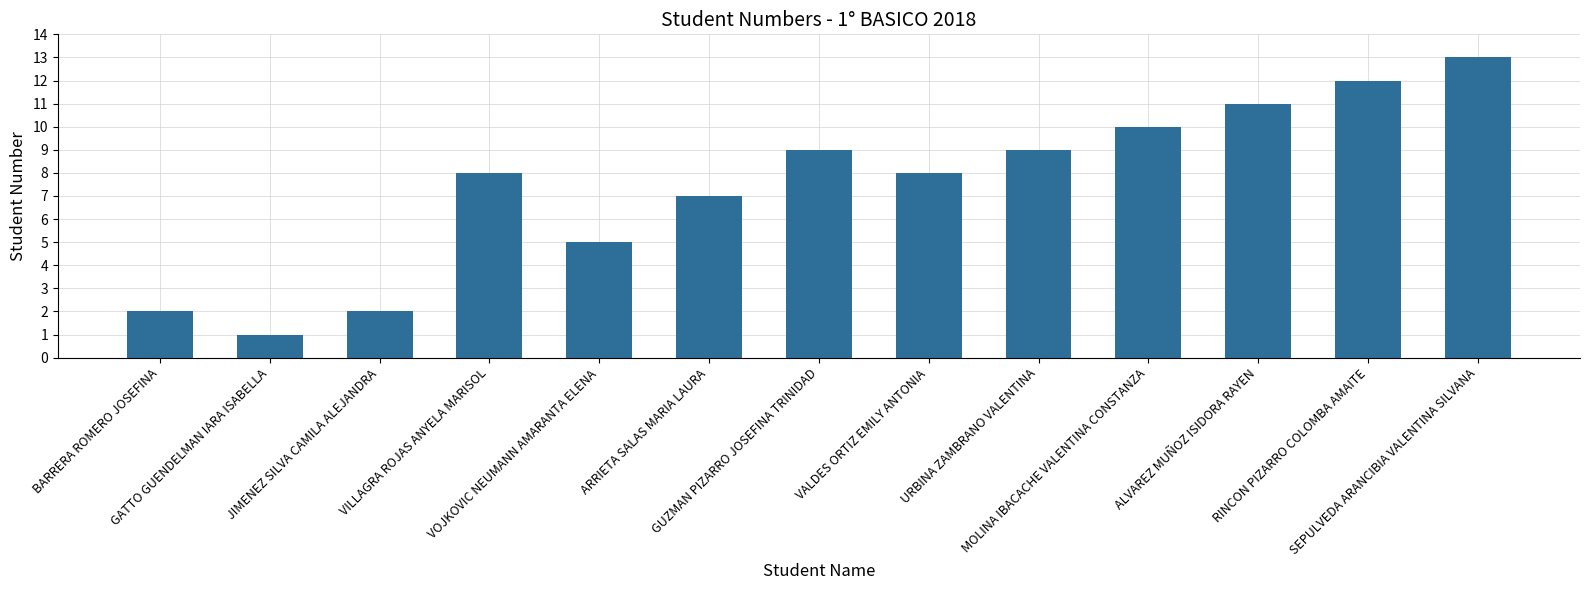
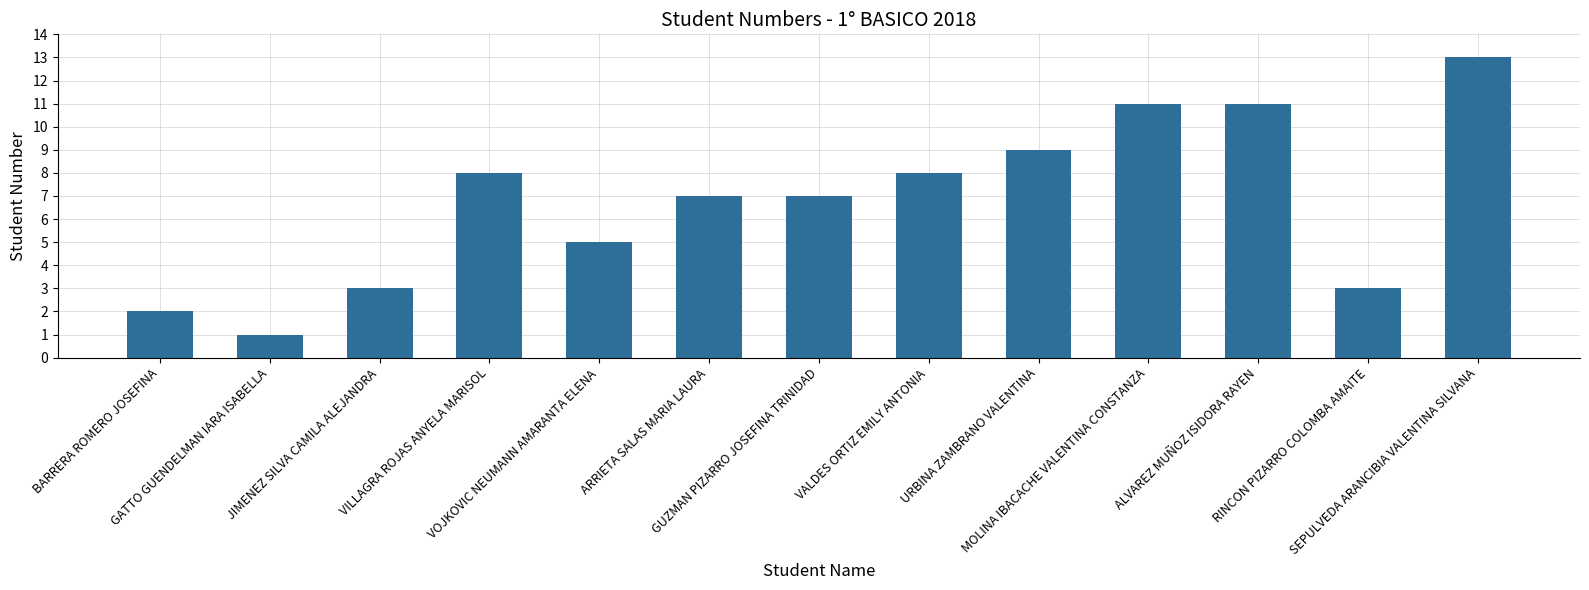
  {
    "BARRERA ROMERO JOSEFINA": 2,
    "GATTO GUENDELMAN IARA ISABELLA": 1,
-   "JIMENEZ SILVA CAMILA ALEJANDRA": 2,
+   "JIMENEZ SILVA CAMILA ALEJANDRA": 3,
    "VILLAGRA ROJAS ANYELA MARISOL": 8,
    "VOJKOVIC NEUMANN AMARANTA ELENA": 5,
    "ARRIETA SALAS MARIA LAURA": 7,
-   "GUZMAN PIZARRO JOSEFINA TRINIDAD": 9,
+   "GUZMAN PIZARRO JOSEFINA TRINIDAD": 7,
    "VALDES ORTIZ EMILY ANTONIA": 8,
    "URBINA ZAMBRANO VALENTINA": 9,
-   "MOLINA IBACACHE VALENTINA CONSTANZA": 10,
+   "MOLINA IBACACHE VALENTINA CONSTANZA": 11,
    "ALVAREZ MUÑOZ ISIDORA RAYEN": 11,
-   "RINCON PIZARRO COLOMBA AMAITE": 12,
+   "RINCON PIZARRO COLOMBA AMAITE": 3,
    "SEPULVEDA ARANCIBIA VALENTINA SILVANA": 13
  }
